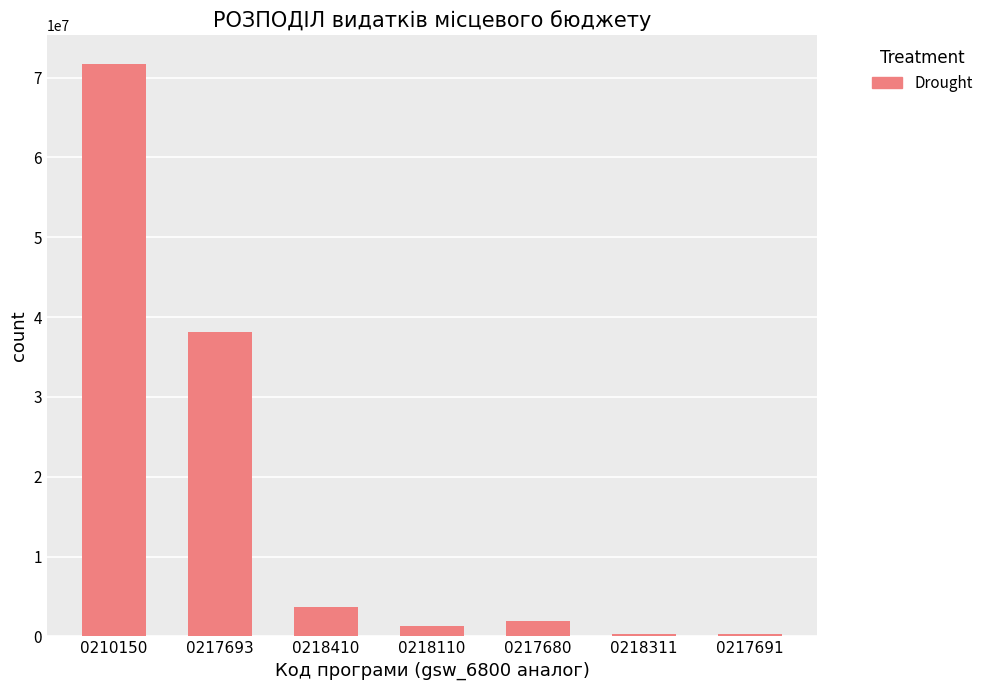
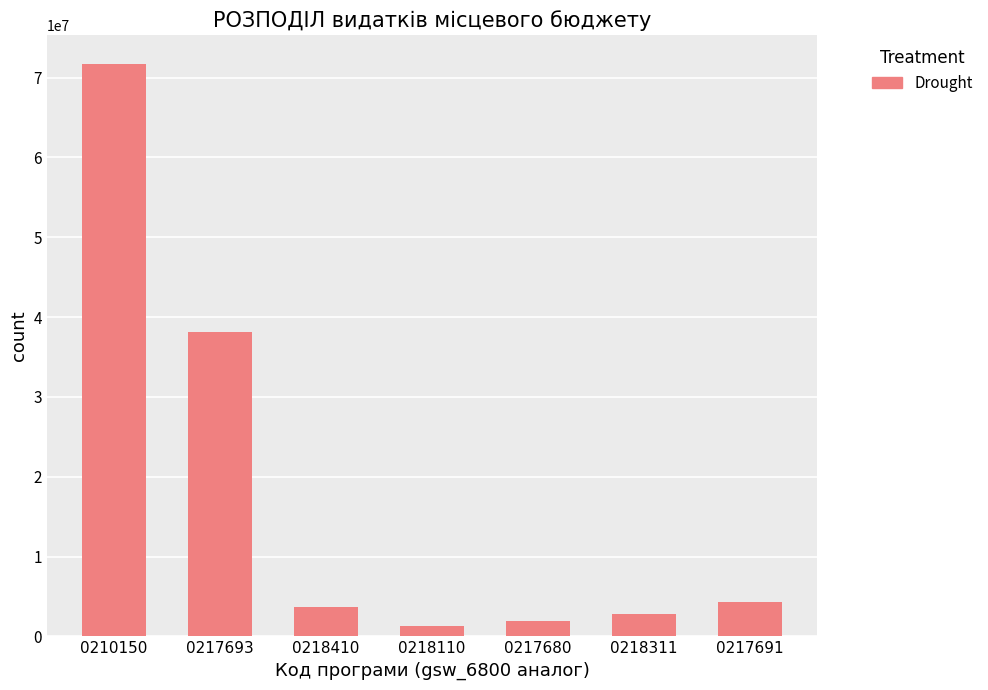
  {
    "0210150": 72000000,
    "0217693": 38000000,
    "0218410": 4000000,
    "0218110": 1000000,
    "0217680": 2000000,
-   "0218311": 0,
-   "0217691": 0
+   "0218311": 3000000,
+   "0217691": 4000000
  }
